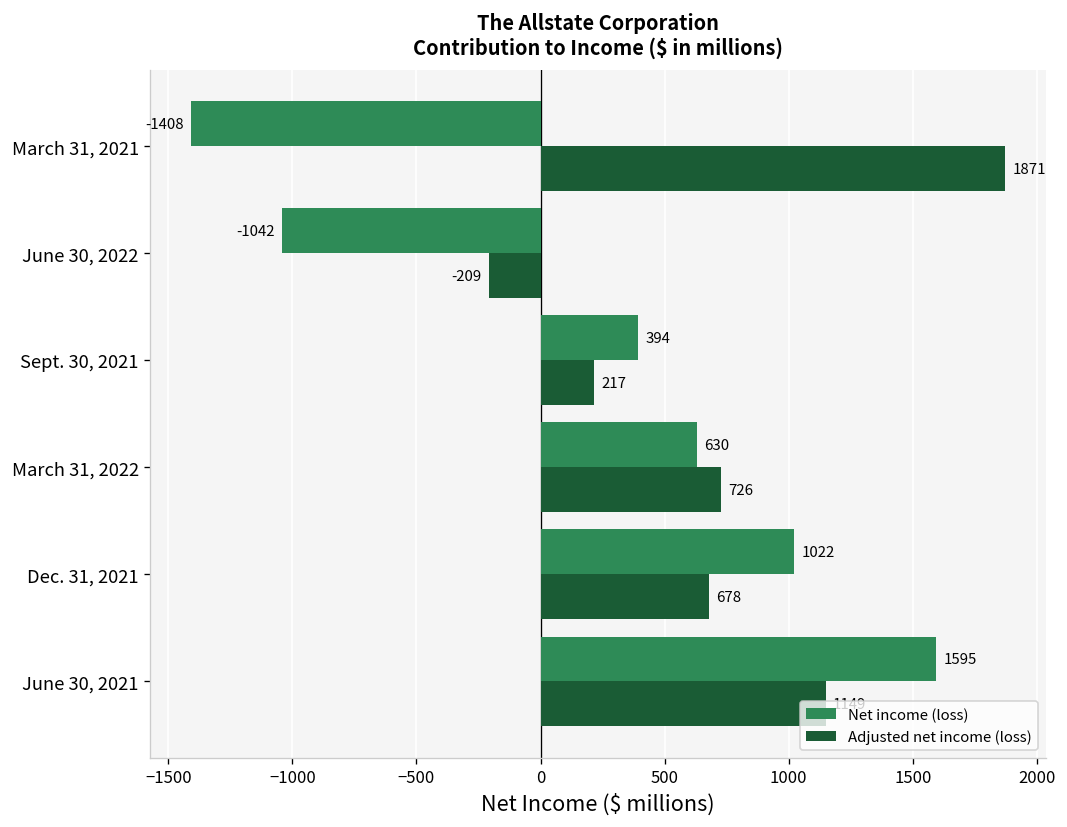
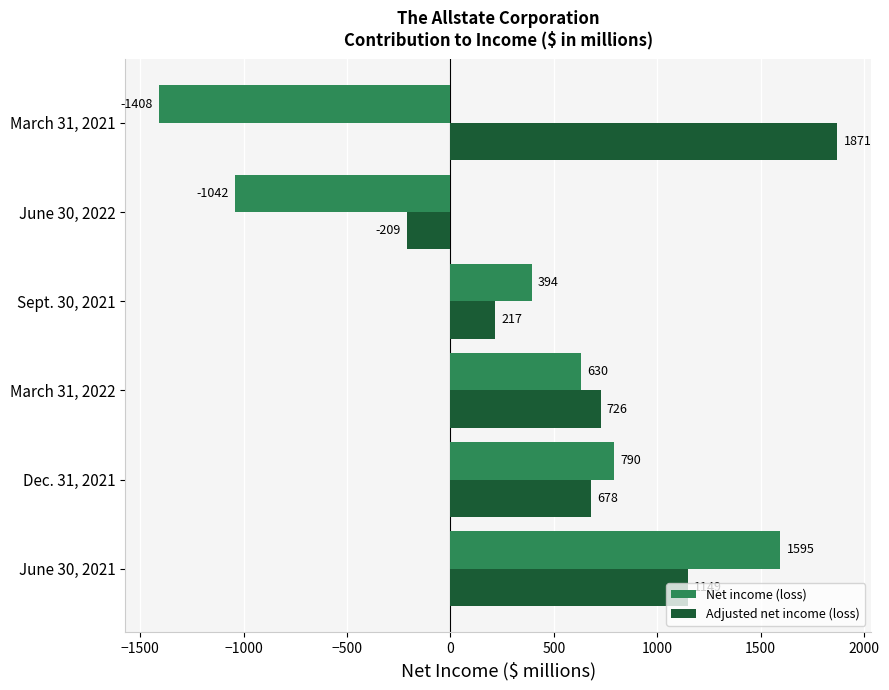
  {
    "Net income (loss)": {
      "March 31, 2021": -1408,
      "June 30, 2022": -1042,
      "Sept. 30, 2021": 394,
      "March 31, 2022": 630,
-     "Dec. 31, 2021": 1022,
+     "Dec. 31, 2021": 790,
      "June 30, 2021": 1595
    },
    "Adjusted net income (loss)": {
      "March 31, 2021": 1871,
      "June 30, 2022": -209,
      "Sept. 30, 2021": 217,
      "March 31, 2022": 726,
      "Dec. 31, 2021": 678
    }
  }
